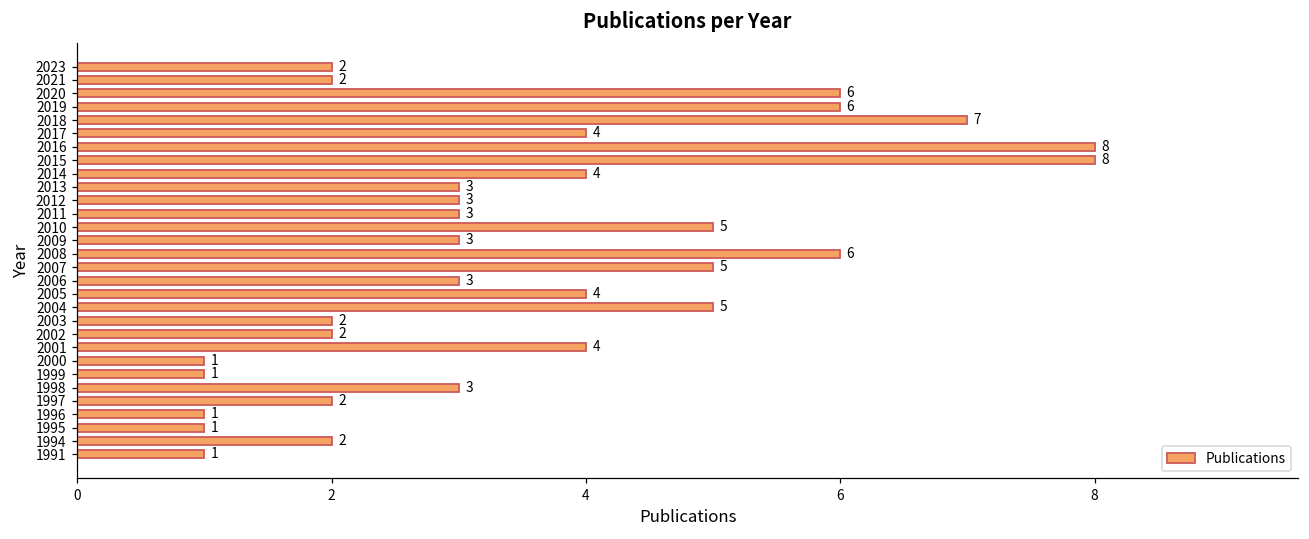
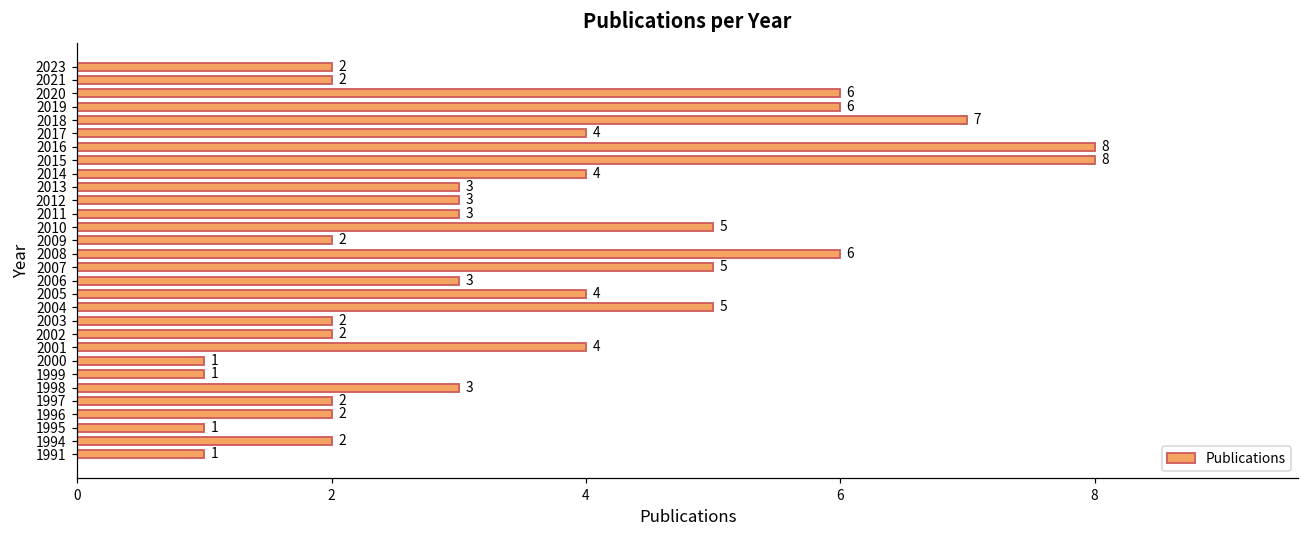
  {
    "2023": 2,
    "2021": 2,
    "2020": 6,
    "2019": 6,
    "2018": 7,
    "2017": 4,
    "2016": 8,
    "2015": 8,
    "2014": 4,
    "2013": 3,
    "2012": 3,
    "2011": 3,
    "2010": 5,
-   "2009": 3,
+   "2009": 2,
    "2008": 6,
    "2007": 5,
    "2006": 3,
    "2005": 4,
    "2004": 5,
    "2003": 2,
    "2002": 2,
    "2001": 4,
    "2000": 1,
    "1999": 1,
    "1998": 3,
    "1997": 2,
-   "1996": 1,
+   "1996": 2,
    "1995": 1,
    "1994": 2,
    "1991": 1
  }
